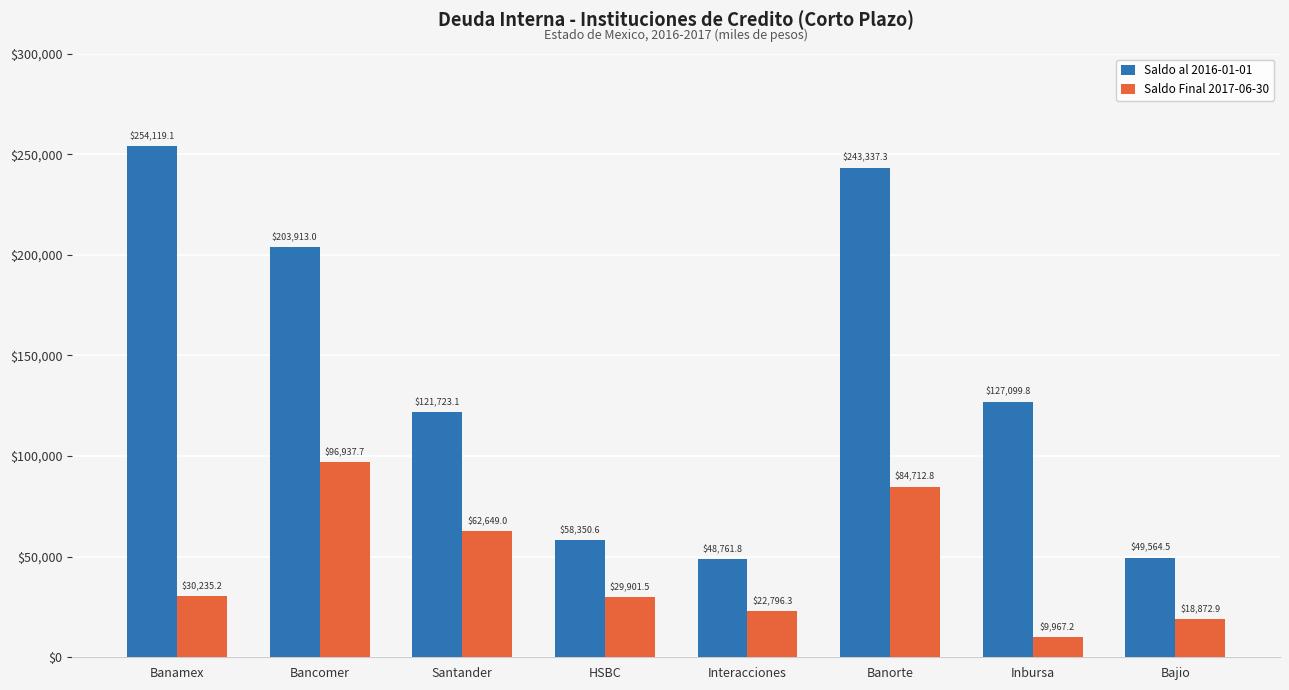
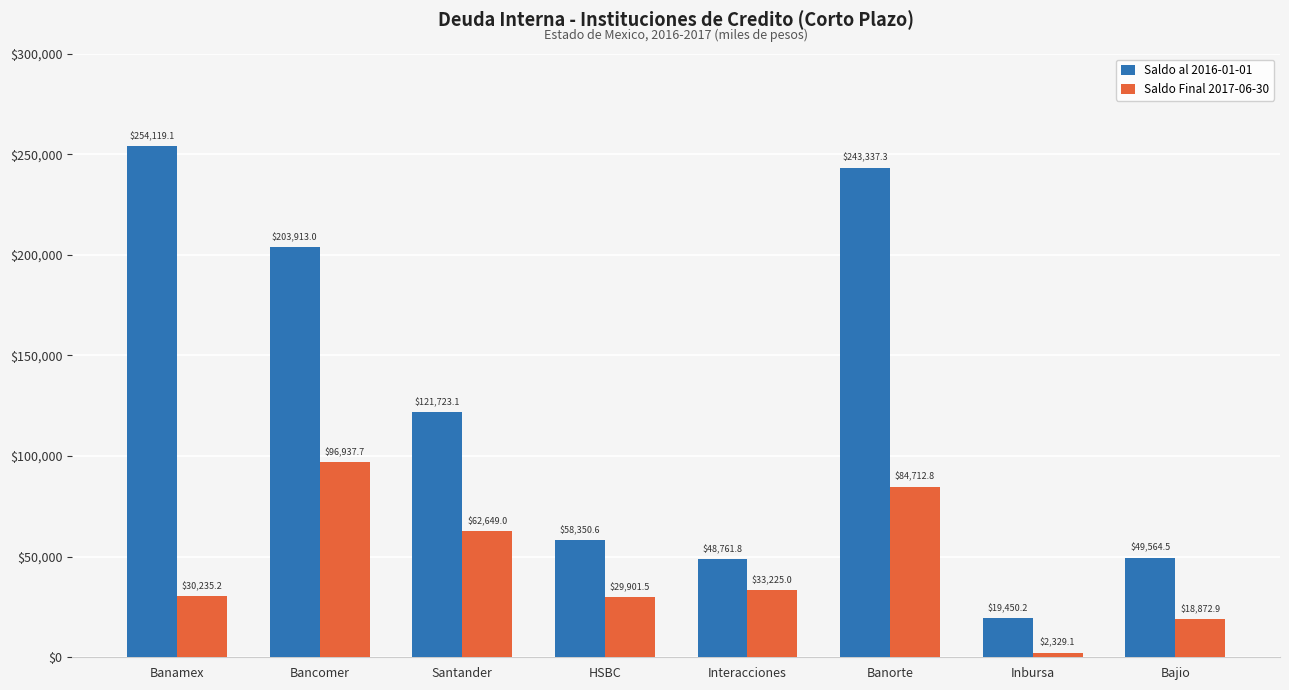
  {
    "Saldo al 2016-01-01": {
      "Banamex": "$254,119.1",
      "Bancomer": "$203,913.0",
      "Santander": "$121,723.1",
      "HSBC": "$58,350.6",
      "Interacciones": "$48,761.8",
      "Banorte": "$243,337.3",
-     "Inbursa": "$127,099.8",
+     "Inbursa": "$19,450.2",
      "Bajio": "$49,564.5"
    },
    "Saldo Final 2017-06-30": {
      "Banamex": "$30,235.2",
      "Bancomer": "$96,937.7",
      "Santander": "$62,649.0",
      "HSBC": "$29,901.5",
-     "Interacciones": "$22,796.3",
+     "Interacciones": "$33,225.0",
      "Banorte": "$84,712.8",
-     "Inbursa": "$9,967.2",
+     "Inbursa": "$2,329.1",
      "Bajio": "$18,872.9"
    }
  }
